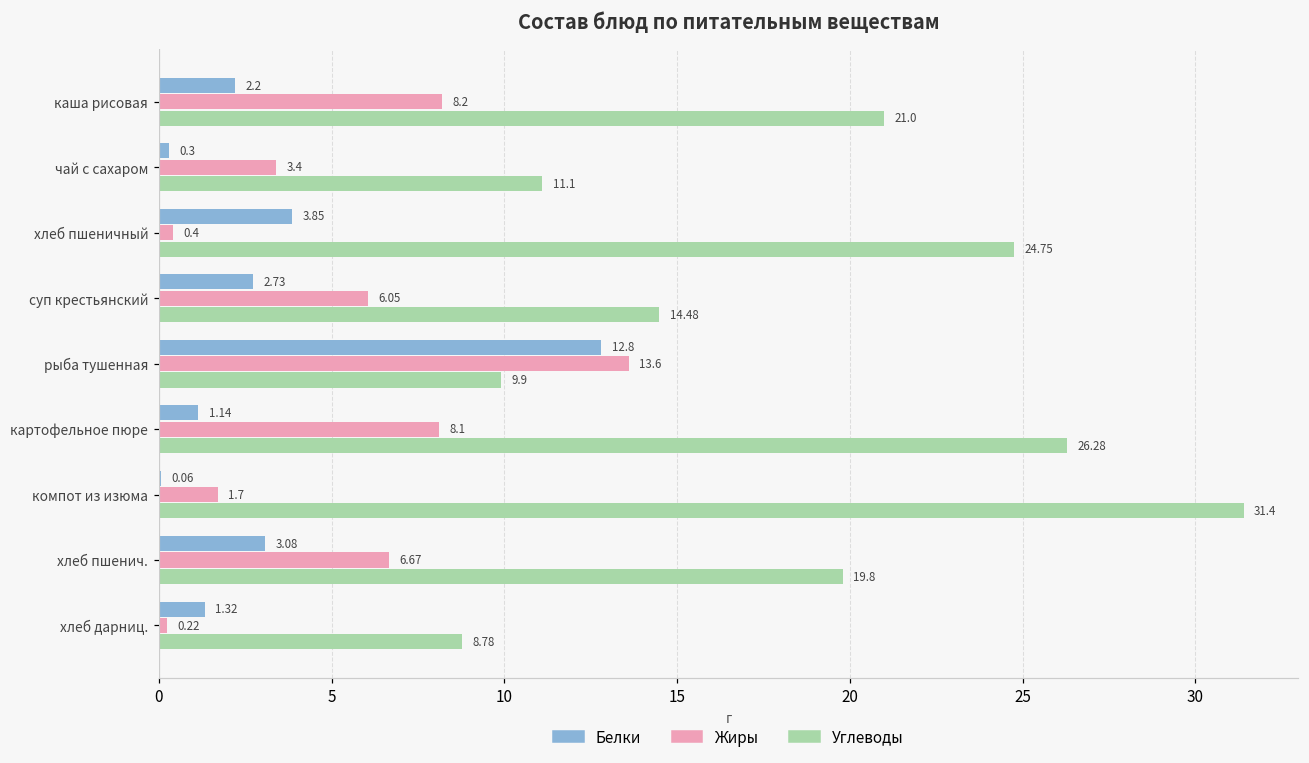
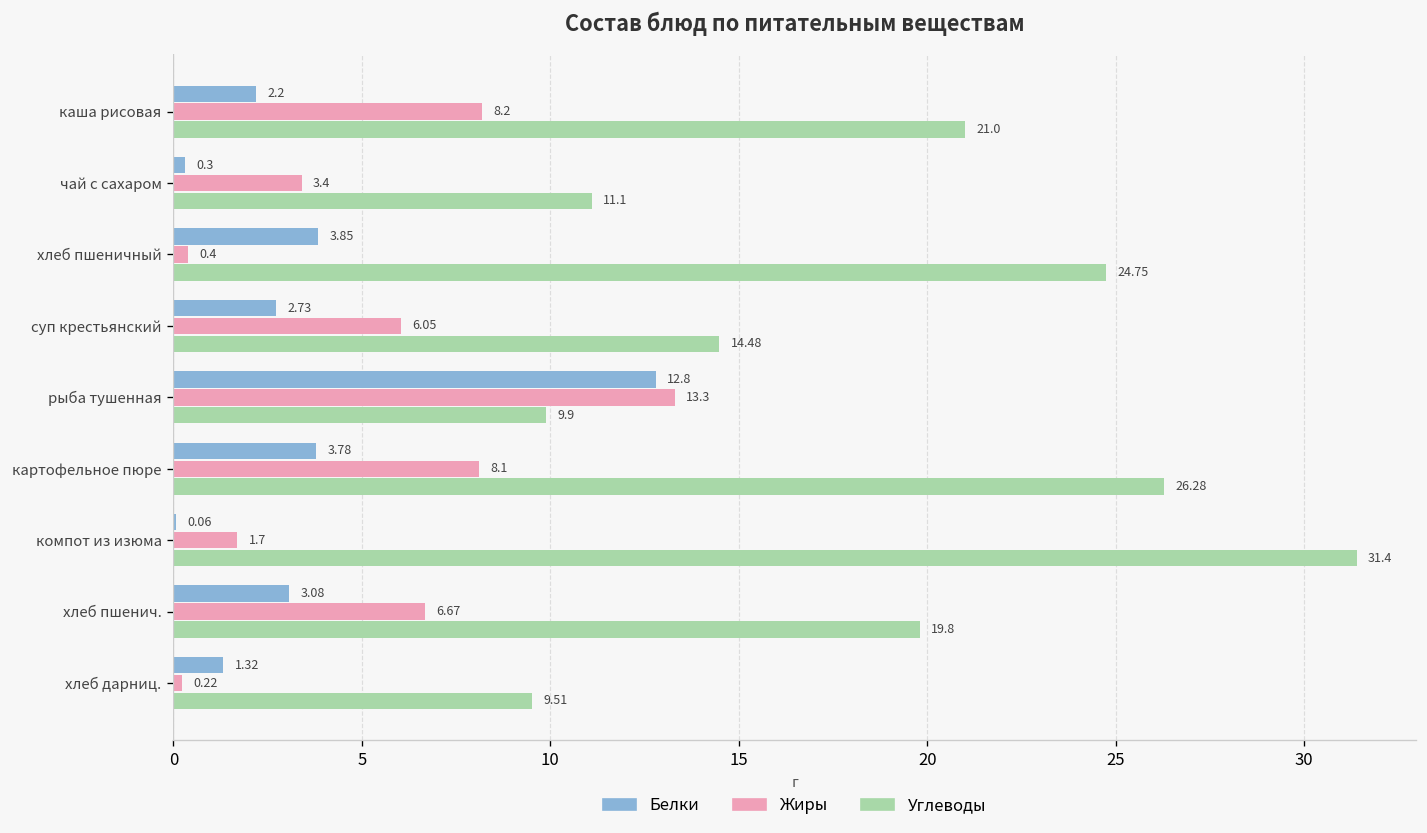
  {
    "Белки": {
      "каша рисовая": 2.2,
      "чай с сахаром": 0.3,
      "хлеб пшеничный": 3.85,
      "суп крестьянский": 2.73,
      "рыба тушенная": 12.8,
-     "картофельное пюре": 1.14,
+     "картофельное пюре": 3.78,
      "компот из изюма": 0.06,
      "хлеб пшенич.": 3.08,
      "хлеб дарниц.": 1.32
    },
    "Жиры": {
      "каша рисовая": 8.2,
      "чай с сахаром": 3.4,
      "хлеб пшеничный": 0.4,
      "суп крестьянский": 6.05,
-     "рыба тушенная": 13.6,
+     "рыба тушенная": 13.3,
      "картофельное пюре": 8.1,
      "компот из изюма": 1.7,
      "хлеб пшенич.": 6.67,
      "хлеб дарниц.": 0.22
    },
    "Углеводы": {
      "каша рисовая": 21.0,
      "чай с сахаром": 11.1,
      "хлеб пшеничный": 24.75,
      "суп крестьянский": 14.48,
      "рыба тушенная": 9.9,
      "картофельное пюре": 26.28,
      "компот из изюма": 31.4,
      "хлеб пшенич.": 19.8,
-     "хлеб дарниц.": 8.78
+     "хлеб дарниц.": 9.51
    }
  }
